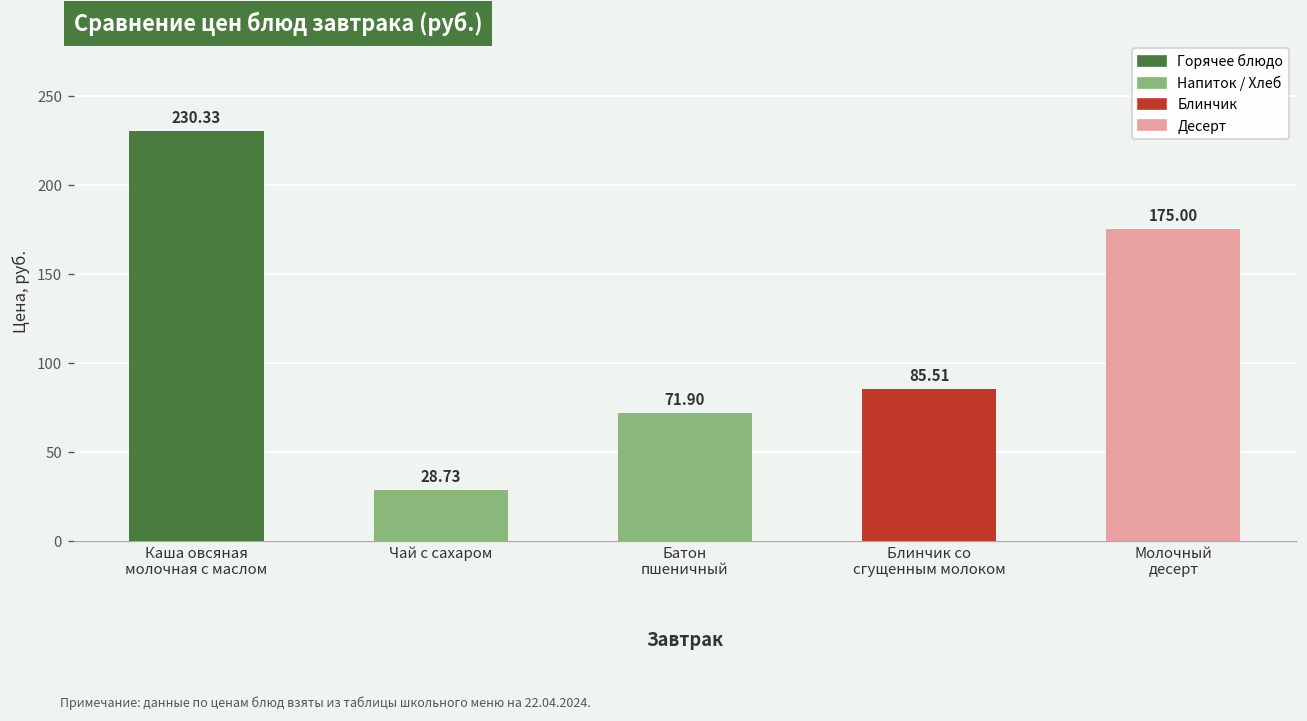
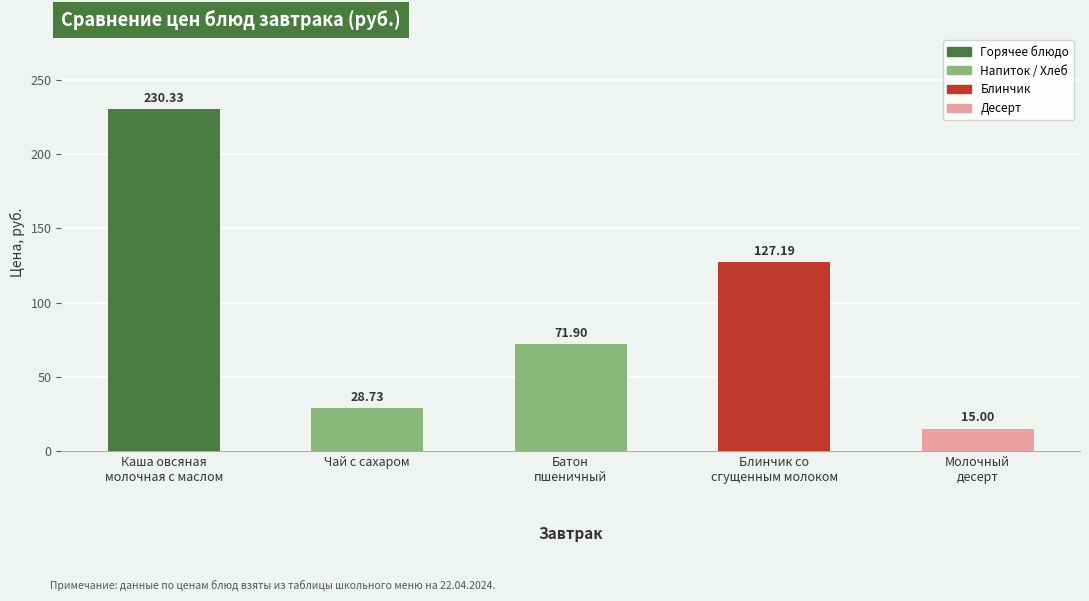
  {
    "Каша овсяная молочная с маслом": 230.33,
    "Чай с сахаром": 28.73,
    "Батон пшеничный": 71.90,
-   "Блинчик со сгущенным молоком": 85.51,
-   "Молочный десерт": 175.00
+   "Блинчик со сгущенным молоком": 127.19,
+   "Молочный десерт": 15.00
  }
